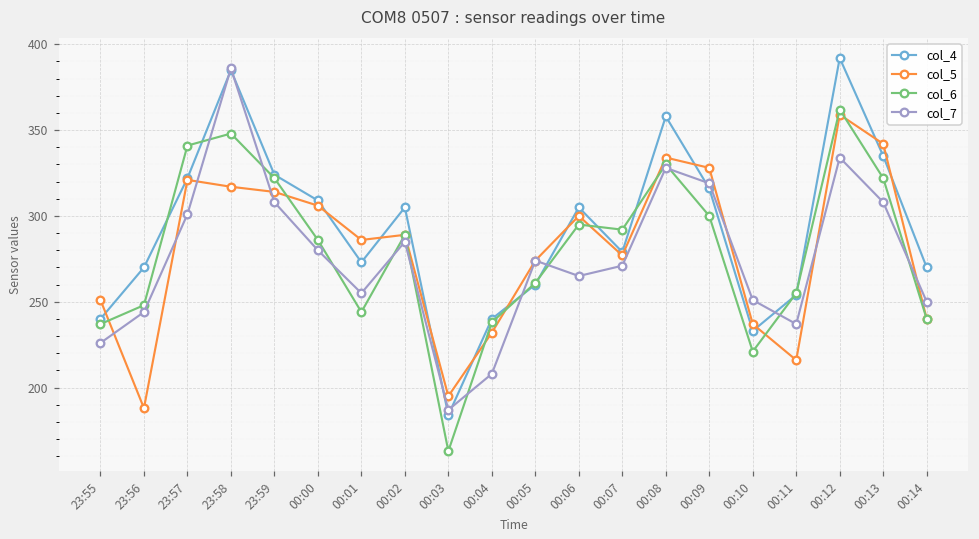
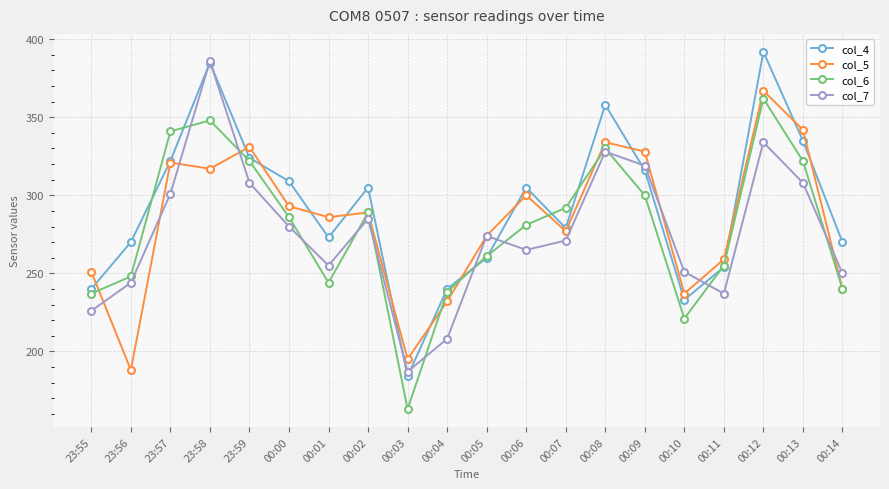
  {
    "col_5": {
      "23:55": 251,
      "23:56": 188,
      "23:58": 317,
-     "23:59": 314,
-     "00:00": 306,
+     "23:59": 331,
+     "00:00": 293,
      "00:01": 286,
      "00:03": 195,
      "00:04": 232,
      "00:06": 300,
      "00:07": 277,
      "00:08": 334,
      "00:09": 328,
      "00:10": 237,
-     "00:11": 216,
-     "00:12": 359,
+     "00:11": 259,
+     "00:12": 367,
      "00:13": 342
    },
    "col_6": {
      "23:55": 237,
      "23:56": 248,
      "23:57": 341,
      "23:58": 348,
      "23:59": 322,
      "00:00": 286,
      "00:01": 244,
      "00:03": 163,
      "00:04": 238,
-     "00:06": 295,
+     "00:06": 281,
      "00:07": 292,
      "00:08": 330,
      "00:09": 300,
      "00:10": 221,
      "00:12": 362,
      "00:13": 322
    }
  }
